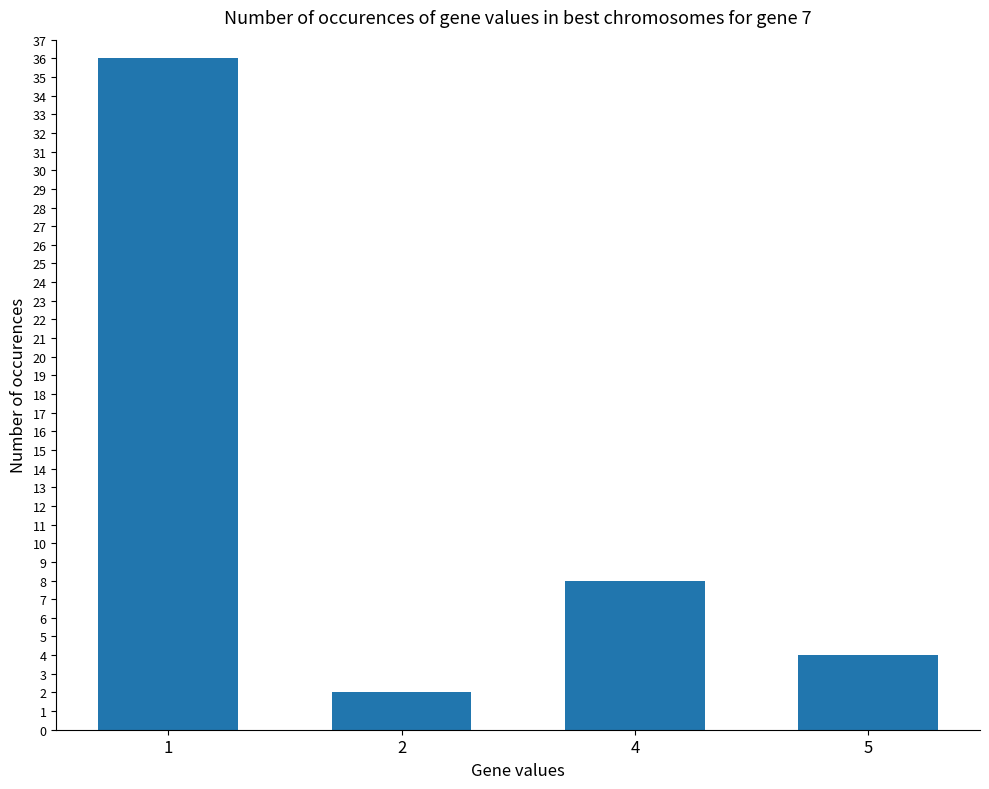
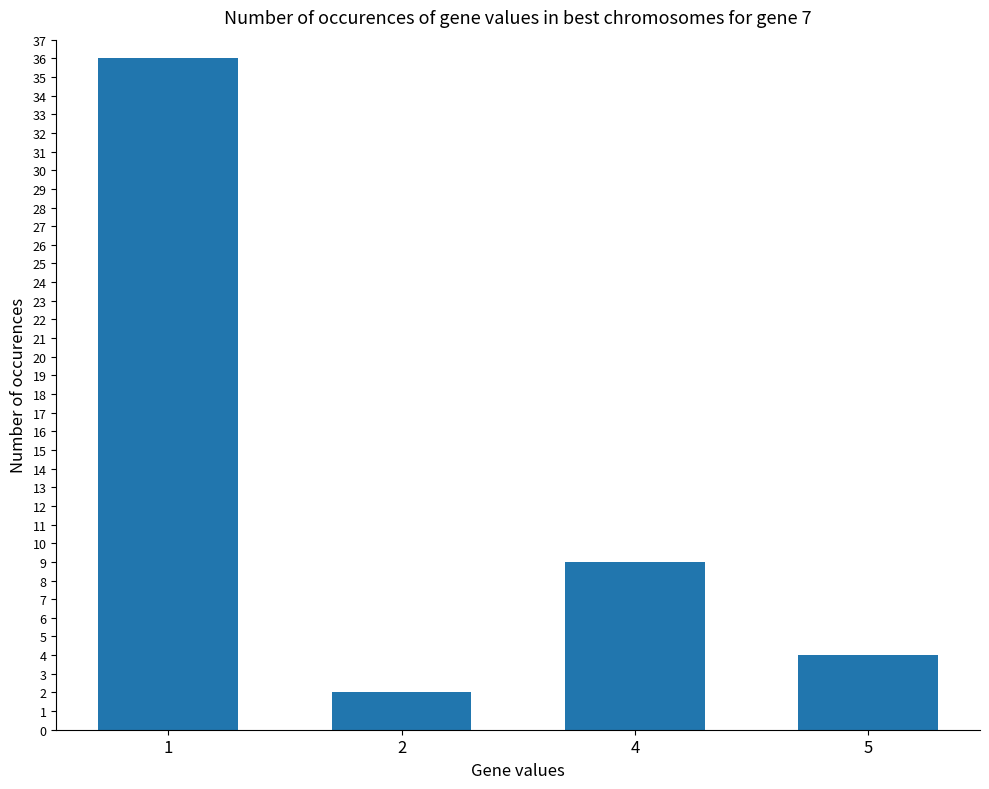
  {
    "1": 36,
    "2": 2,
-   "4": 8,
+   "4": 9,
    "5": 4
  }
